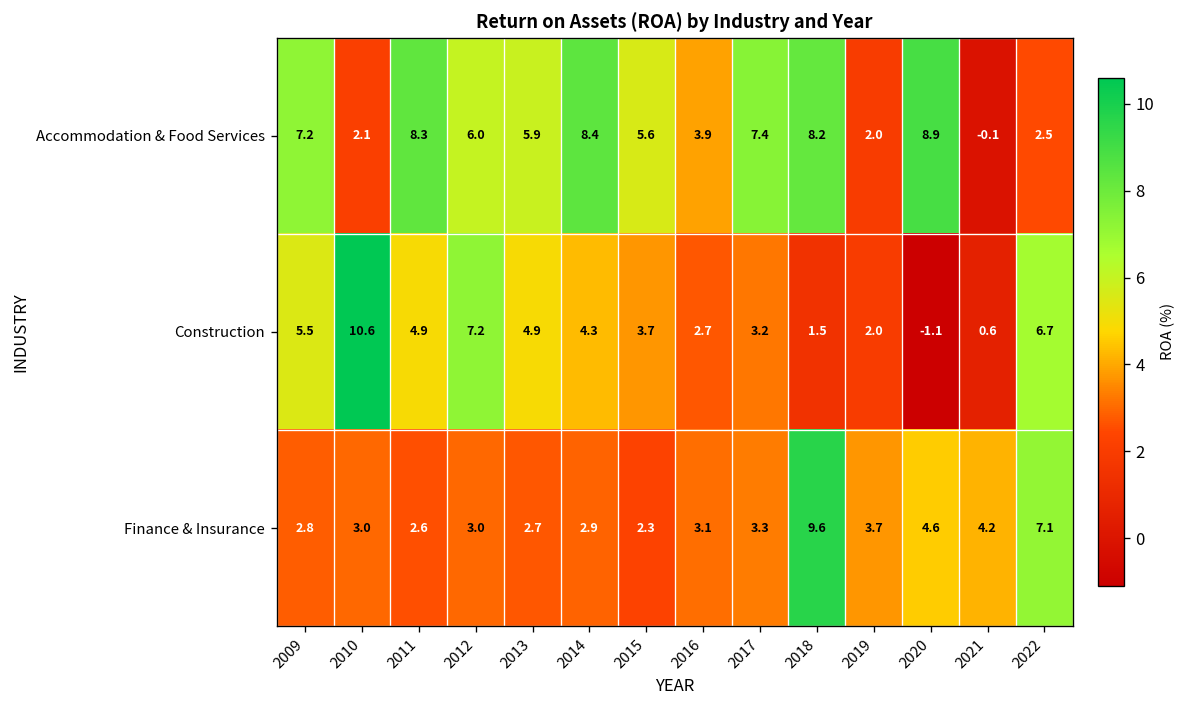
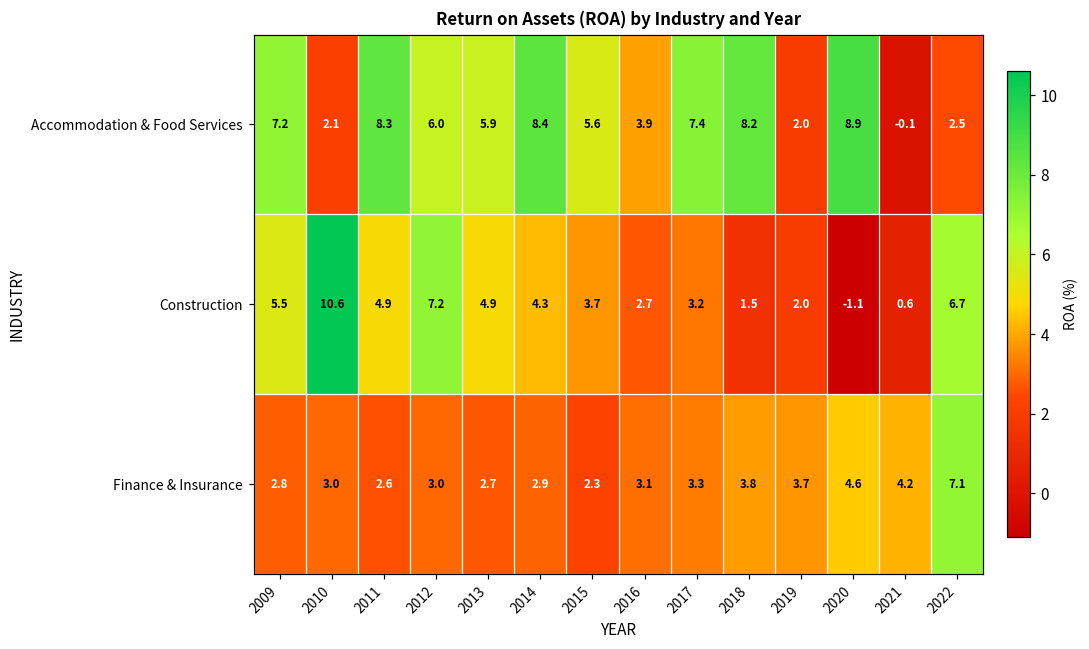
  {
    "Accommodation & Food Services": {
      "2009": 7.2,
      "2010": 2.1,
      "2011": 8.3,
      "2012": 6.0,
      "2013": 5.9,
      "2014": 8.4,
      "2015": 5.6,
      "2016": 3.9,
      "2017": 7.4,
      "2018": 8.2,
      "2019": 2.0,
      "2020": 8.9,
      "2021": -0.1,
      "2022": 2.5
    },
    "Construction": {
      "2009": 5.5,
      "2010": 10.6,
      "2011": 4.9,
      "2012": 7.2,
      "2013": 4.9,
      "2014": 4.3,
      "2015": 3.7,
      "2016": 2.7,
      "2017": 3.2,
      "2018": 1.5,
      "2019": 2.0,
      "2020": -1.1,
      "2021": 0.6,
      "2022": 6.7
    },
    "Finance & Insurance": {
      "2009": 2.8,
      "2010": 3.0,
      "2011": 2.6,
      "2012": 3.0,
      "2013": 2.7,
      "2014": 2.9,
      "2015": 2.3,
      "2016": 3.1,
      "2017": 3.3,
-     "2018": 9.6,
+     "2018": 3.8,
      "2019": 3.7,
      "2020": 4.6,
      "2021": 4.2,
      "2022": 7.1
    }
  }
